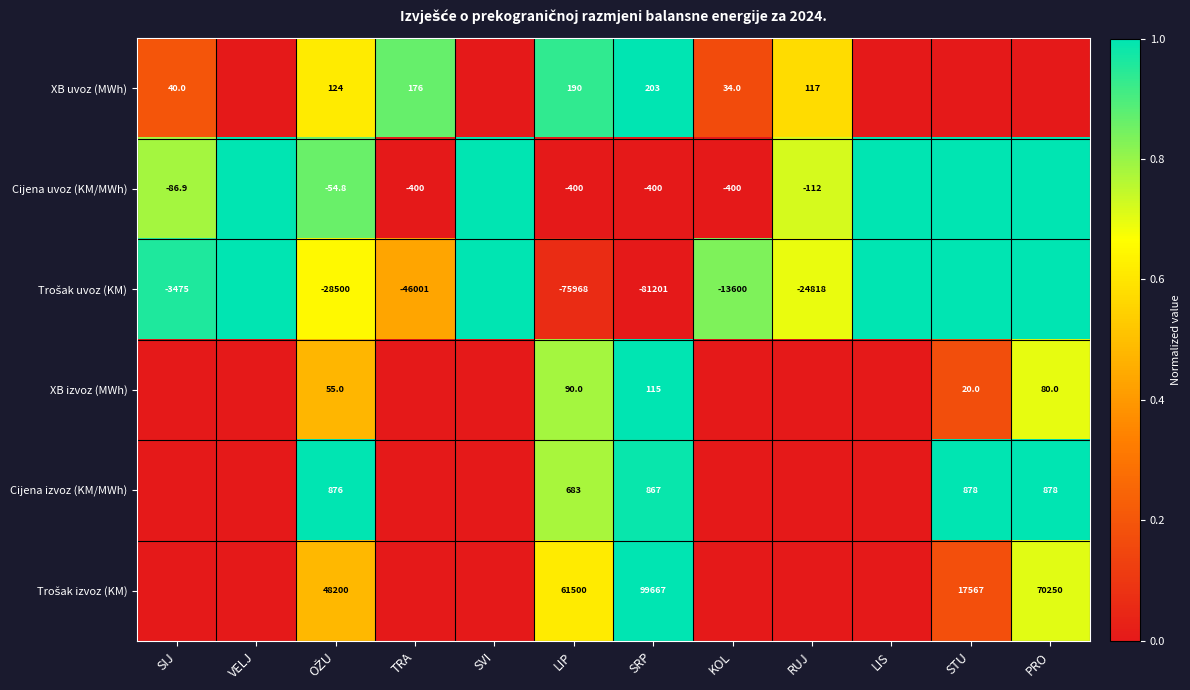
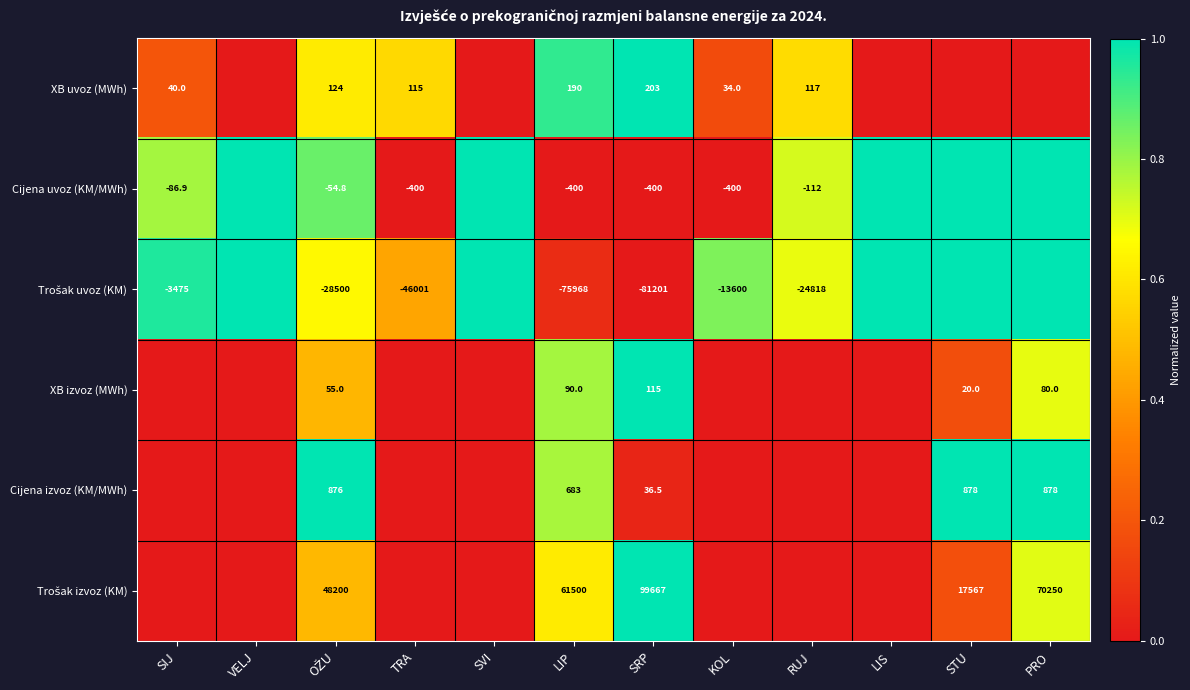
  {
    "XB uvoz (MWh)": {
      "SIJ": 40.0,
      "OŽU": 124,
-     "TRA": 176,
+     "TRA": 115,
      "LIP": 190,
      "SRP": 203,
      "KOL": 34.0,
      "RUJ": 117
    },
    "Cijena uvoz (KM/MWh)": {
      "SIJ": -86.9,
      "OŽU": -54.8,
      "TRA": -400,
      "LIP": -400,
      "SRP": -400,
      "KOL": -400,
      "RUJ": -112
    },
    "Trošak uvoz (KM)": {
      "SIJ": -3475,
      "OŽU": -28500,
      "TRA": -46001,
      "LIP": -75968,
      "SRP": -81201,
      "KOL": -13600,
      "RUJ": -24818
    },
    "XB izvoz (MWh)": {
      "OŽU": 55.0,
      "LIP": 90.0,
      "SRP": 115,
      "STU": 20.0,
      "PRO": 80.0
    },
    "Cijena izvoz (KM/MWh)": {
      "OŽU": 876,
      "LIP": 683,
-     "SRP": 867,
+     "SRP": 36.5,
      "STU": 878,
      "PRO": 878
    },
    "Trošak izvoz (KM)": {
      "OŽU": 48200,
      "LIP": 61500,
      "SRP": 99667,
      "STU": 17567,
      "PRO": 70250
    }
  }
